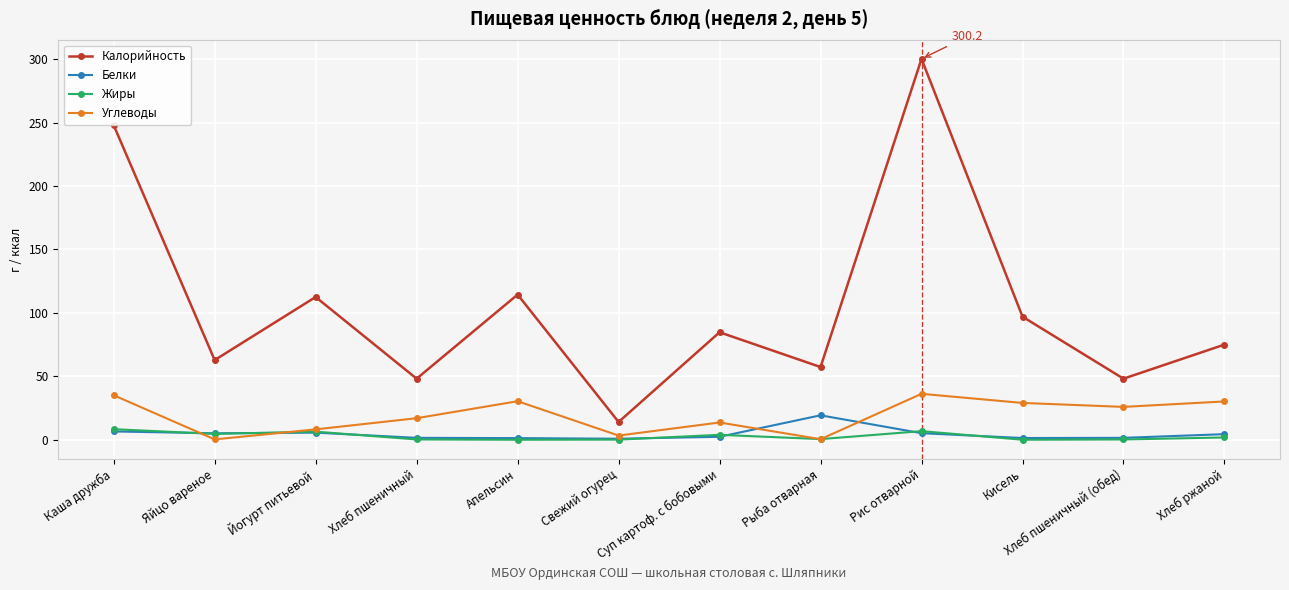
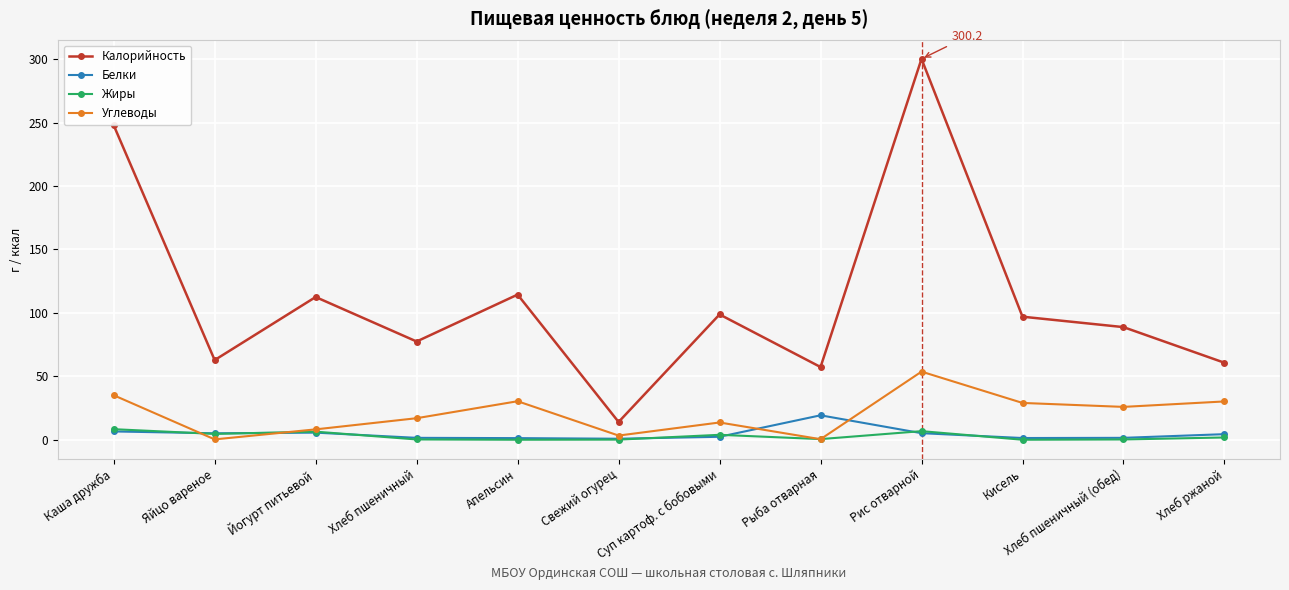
  {
    "Калорийность": {
      "Каша дружба": 248,
      "Яйцо вареное": 63,
      "Йогурт питьевой": 113,
-     "Хлеб пшеничный": 48,
+     "Хлеб пшеничный": 77,
      "Апельсин": 114,
      "Свежий огурец": 14,
-     "Суп картоф. с бобовыми": 85,
+     "Суп картоф. с бобовыми": 99,
      "Рыба отварная": 57,
      "Кисель": 97,
-     "Хлеб пшеничный (обед)": 48,
-     "Хлеб ржаной": 75
+     "Хлеб пшеничный (обед)": 89,
+     "Хлеб ржаной": 61
    },
    "Белки": {
      "Рыба отварная": 19,
      "Хлеб ржаной": 4
    },
    "Жиры": {
      "Хлеб ржаной": 2
    },
    "Углеводы": {
      "Каша дружба": 35,
      "Яйцо вареное": 0,
      "Хлеб пшеничный": 17,
      "Апельсин": 30,
      "Свежий огурец": 3,
      "Суп картоф. с бобовыми": 14,
-     "Рис отварной": 36,
+     "Рис отварной": 54,
      "Кисель": 29,
      "Хлеб пшеничный (обед)": 26,
      "Хлеб ржаной": 30
    }
  }
